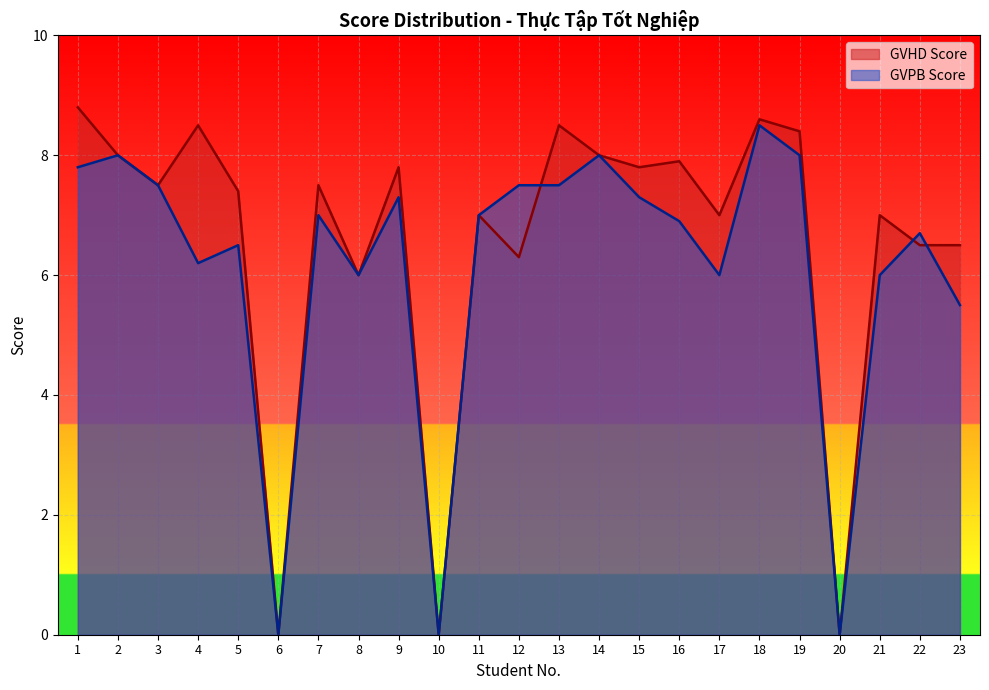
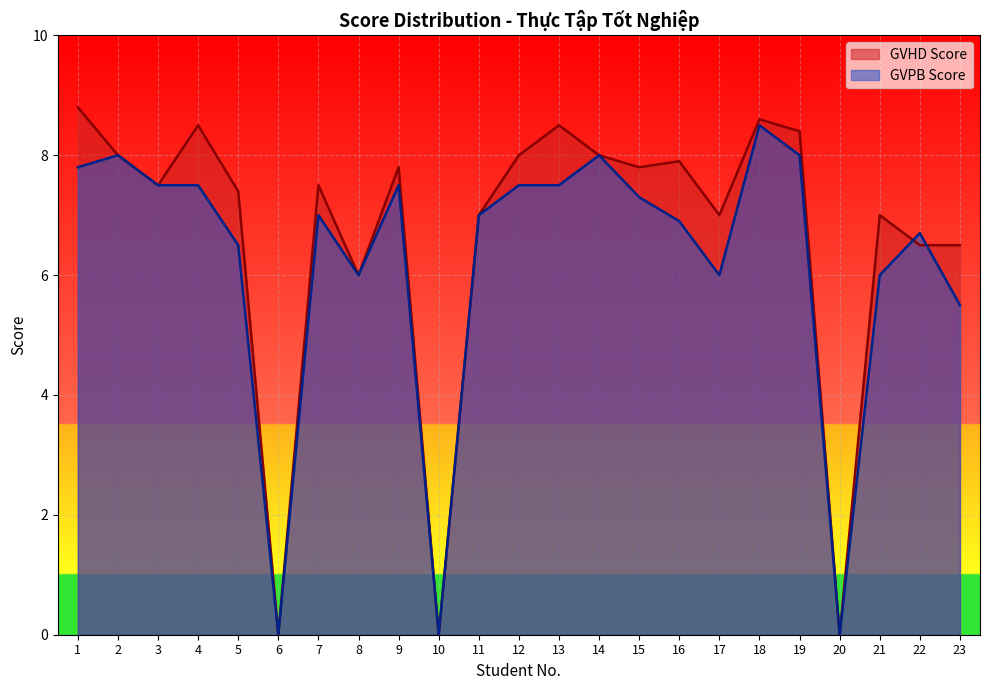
  {
    "GVHD Score": {
      "1": 8.8,
      "4": 8.5,
      "5": 7.4,
      "7": 7.5,
      "9": 7.8,
-     "12": 6.3,
+     "12": 8.0,
      "13": 8.5,
      "15": 7.8,
      "16": 7.9,
      "17": 7.0,
      "18": 8.6,
      "19": 8.4,
      "21": 7.0,
      "22": 6.5,
      "23": 6.5
    },
    "GVPB Score": {
      "1": 7.8,
-     "4": 6.2,
+     "4": 7.5,
      "5": 6.5,
      "7": 7.0,
-     "9": 7.3,
+     "9": 7.5,
      "12": 7.5,
      "13": 7.5,
      "15": 7.3,
      "16": 6.9,
      "17": 6.0,
      "18": 8.5,
      "19": 8.0,
      "21": 6.0,
      "22": 6.7,
      "23": 5.5
    }
  }
